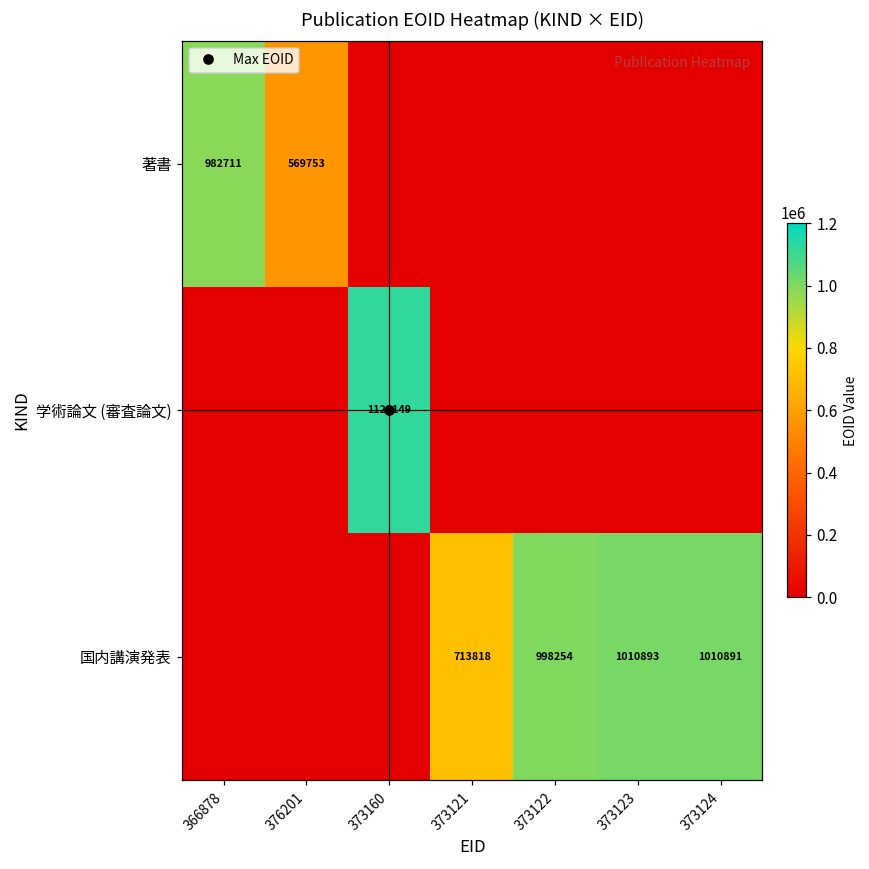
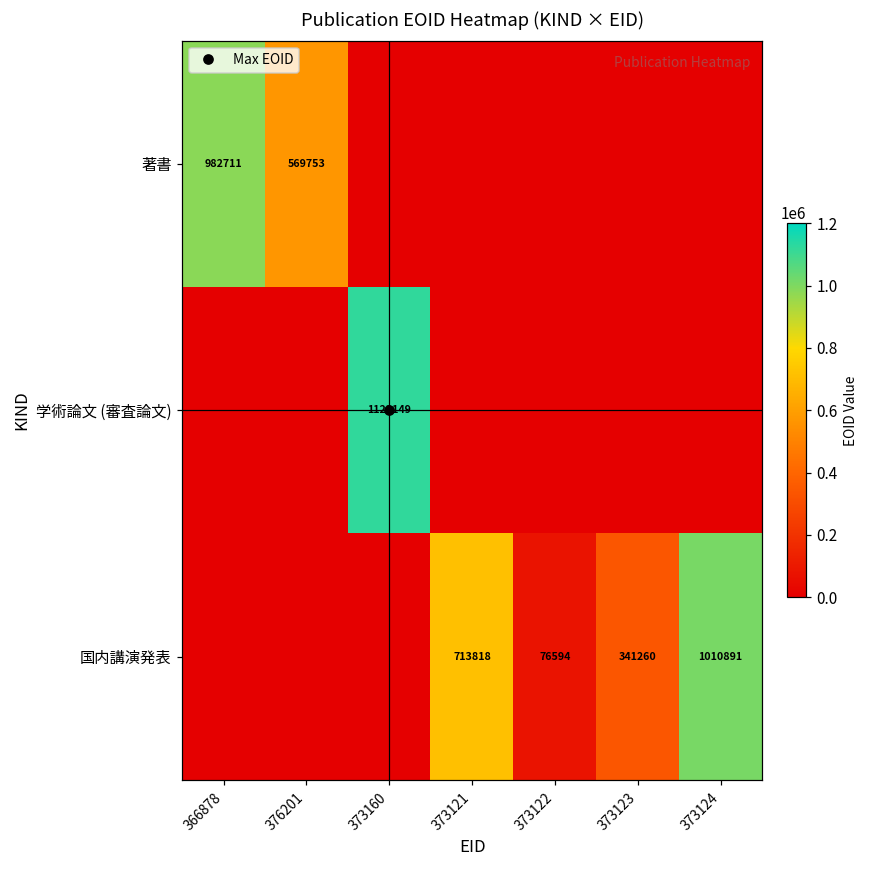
  {
    "著書": {
      "366878": 982711,
      "376201": 569753
    },
    "国内講演発表": {
      "373121": 713818,
-     "373122": 998254,
-     "373123": 1010893,
+     "373122": 76594,
+     "373123": 341260,
      "373124": 1010891
    }
  }
